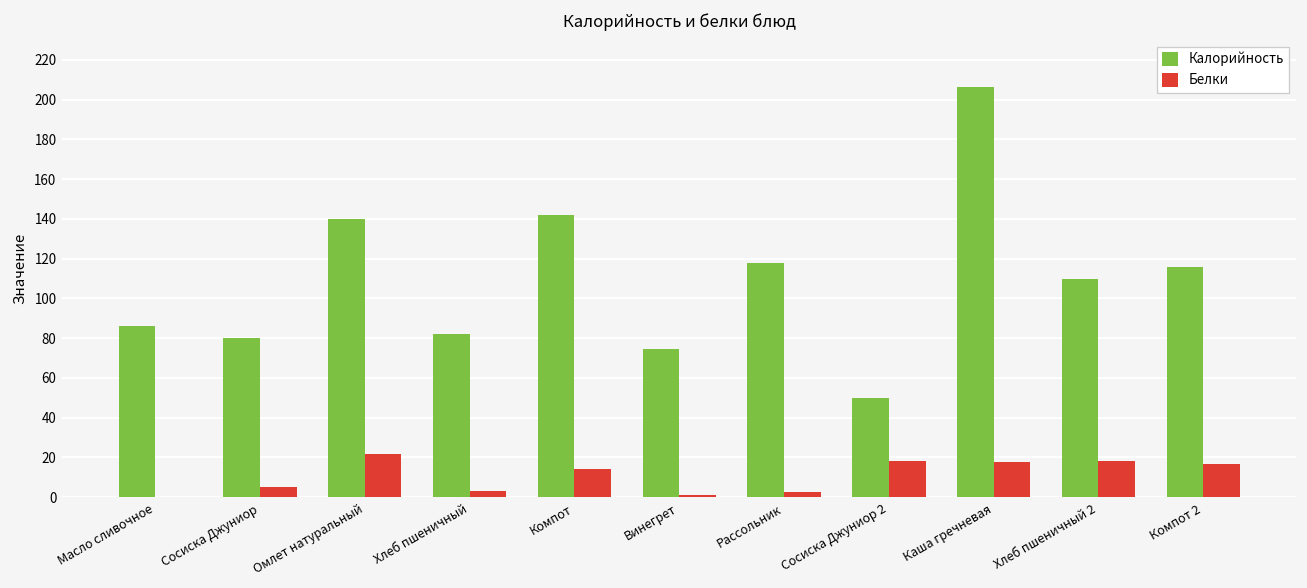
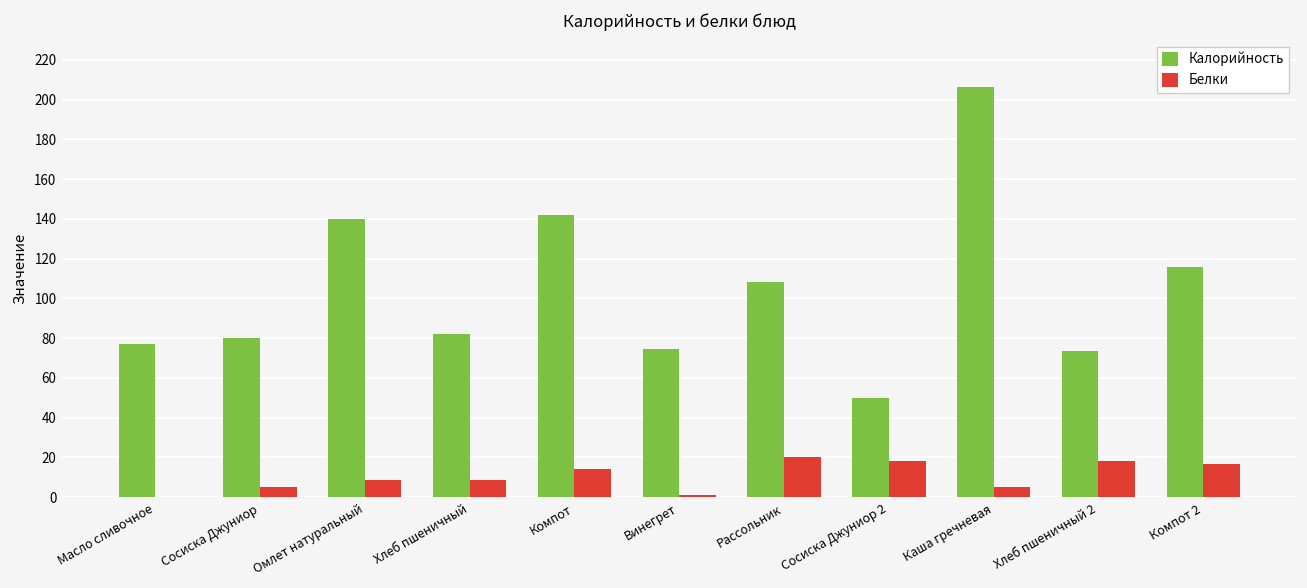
  {
    "Калорийность": {
-     "Масло сливочное": 86,
+     "Масло сливочное": 77,
      "Сосиска Джуниор": 80,
      "Омлет натуральный": 140,
      "Хлеб пшеничный": 82,
      "Компот": 142,
      "Винегрет": 74,
-     "Рассольник": 118,
+     "Рассольник": 108,
      "Сосиска Джуниор 2": 50,
      "Каша гречневая": 206,
-     "Хлеб пшеничный 2": 110,
+     "Хлеб пшеничный 2": 74,
      "Компот 2": 116
    },
    "Белки": {
      "Сосиска Джуниор": 5,
-     "Омлет натуральный": 22,
-     "Хлеб пшеничный": 3,
+     "Омлет натуральный": 9,
+     "Хлеб пшеничный": 9,
      "Компот": 14,
-     "Рассольник": 2,
+     "Рассольник": 20,
      "Сосиска Джуниор 2": 18,
-     "Каша гречневая": 18,
+     "Каша гречневая": 5,
      "Хлеб пшеничный 2": 18,
      "Компот 2": 17
    }
  }
